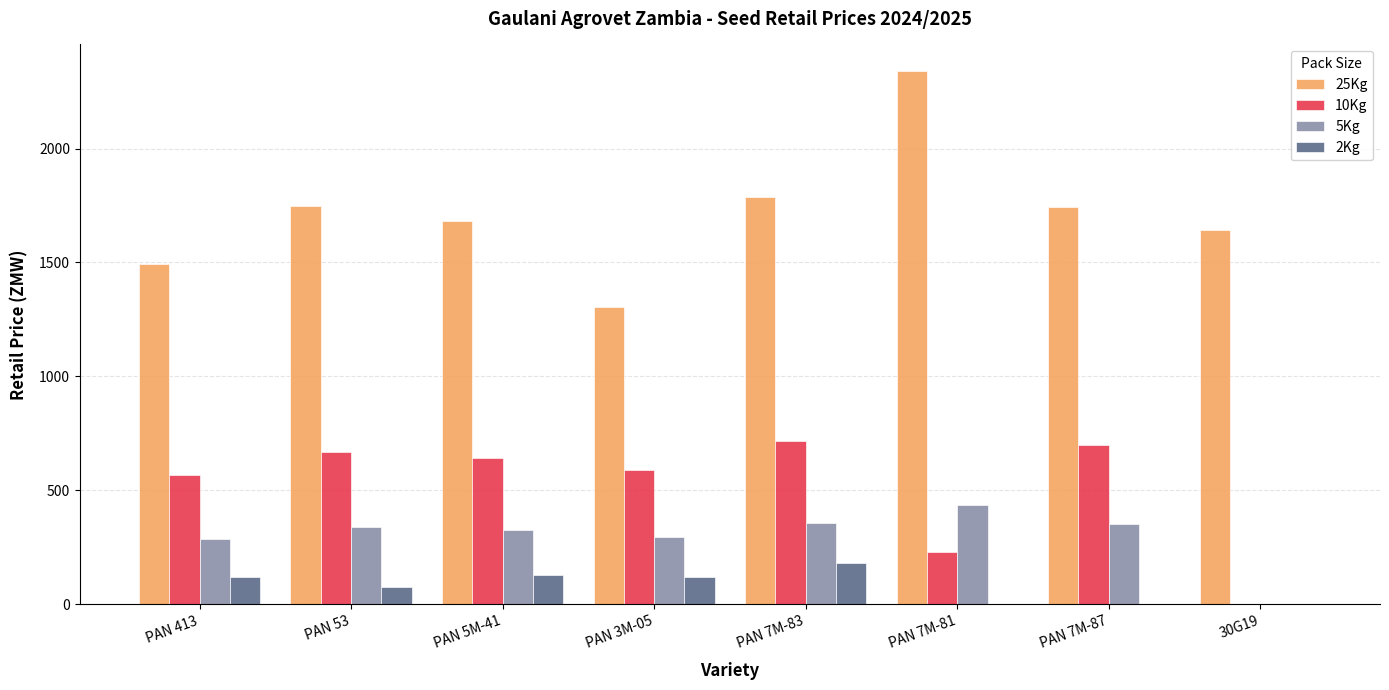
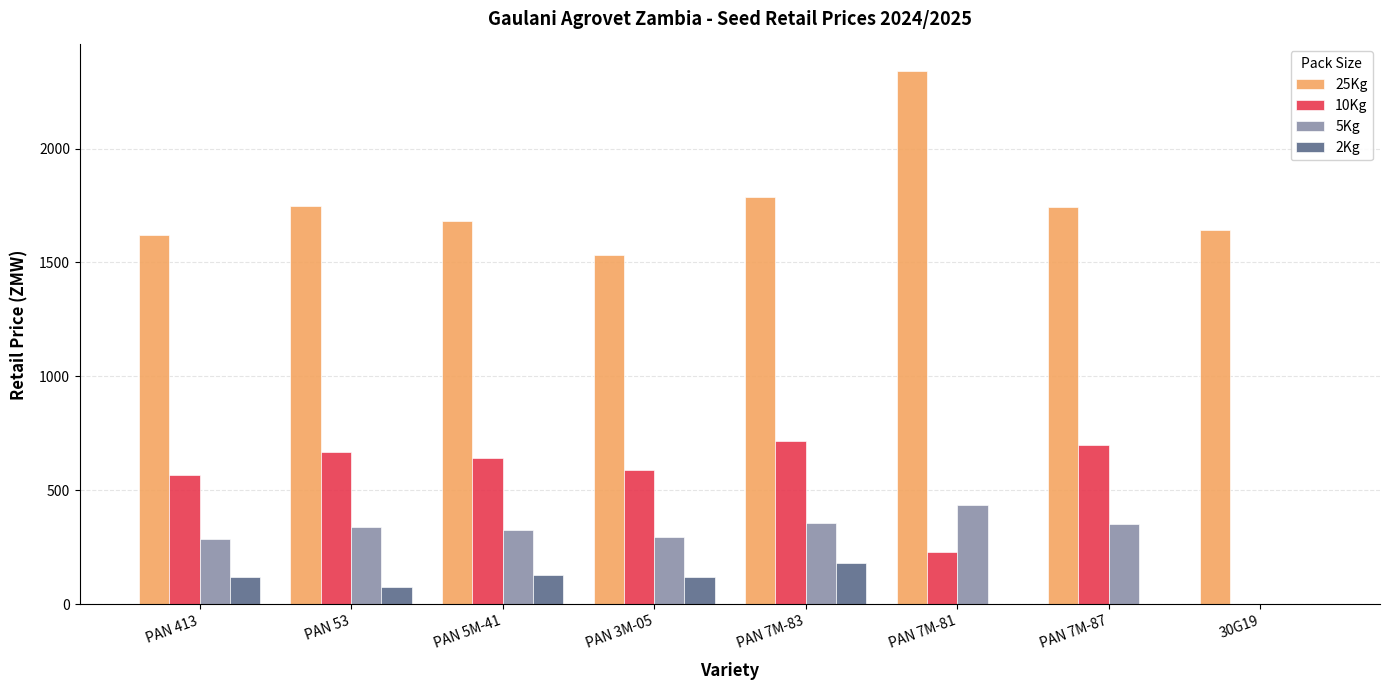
  {
    "25Kg": {
-     "PAN 413": 1490,
+     "PAN 413": 1620,
      "PAN 53": 1750,
      "PAN 5M-41": 1680,
-     "PAN 3M-05": 1310,
+     "PAN 3M-05": 1530,
      "PAN 7M-83": 1790,
      "PAN 7M-81": 2340,
      "PAN 7M-87": 1740,
      "30G19": 1640
    },
    "10Kg": {
      "PAN 413": 570,
      "PAN 53": 670,
      "PAN 5M-41": 640,
      "PAN 3M-05": 590,
      "PAN 7M-83": 720,
      "PAN 7M-81": 230,
      "PAN 7M-87": 700,
      "30G19": 0
    },
    "5Kg": {
      "PAN 413": 280,
      "PAN 53": 340,
      "PAN 5M-41": 320,
      "PAN 3M-05": 290,
      "PAN 7M-83": 360,
      "PAN 7M-81": 440,
      "PAN 7M-87": 350,
      "30G19": 0
    },
    "2Kg": {
      "PAN 413": 120,
      "PAN 53": 70,
      "PAN 5M-41": 130,
      "PAN 3M-05": 120,
      "PAN 7M-83": 180,
      "PAN 7M-81": 0,
      "PAN 7M-87": 0,
      "30G19": 0
    }
  }
